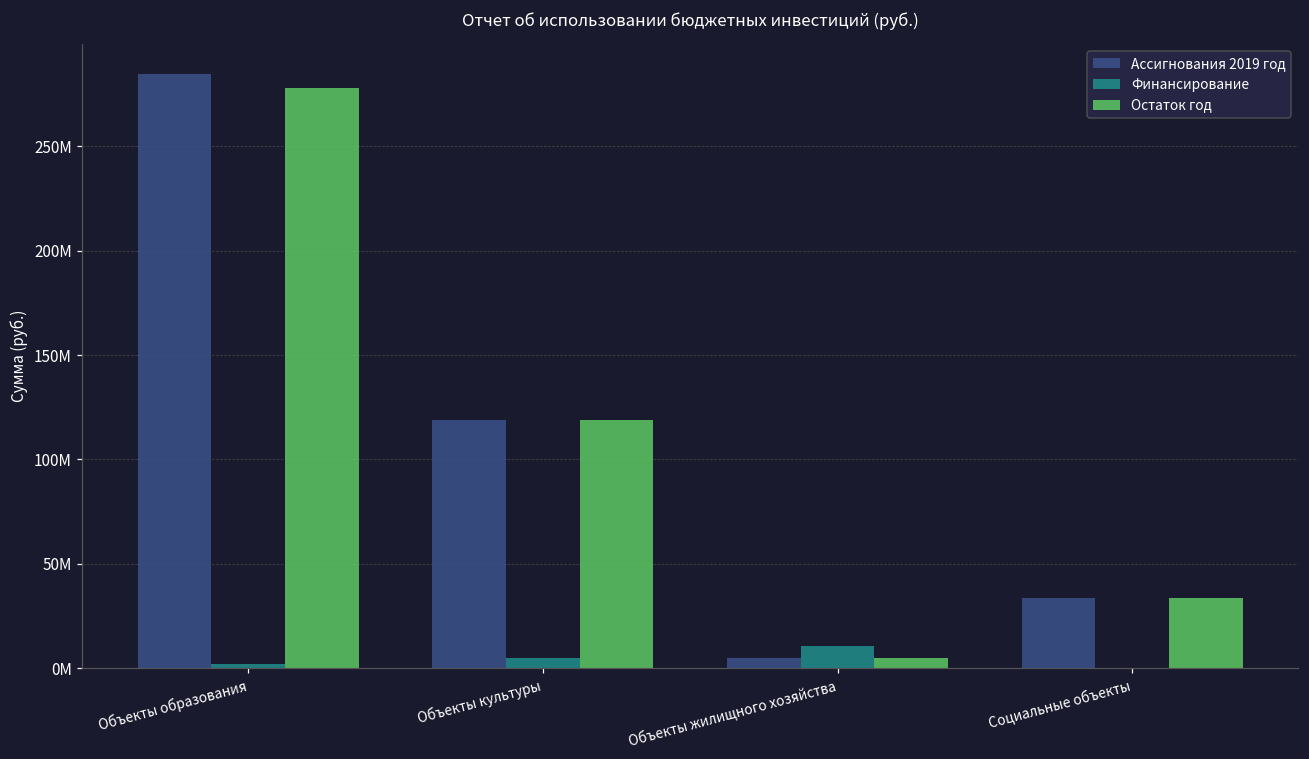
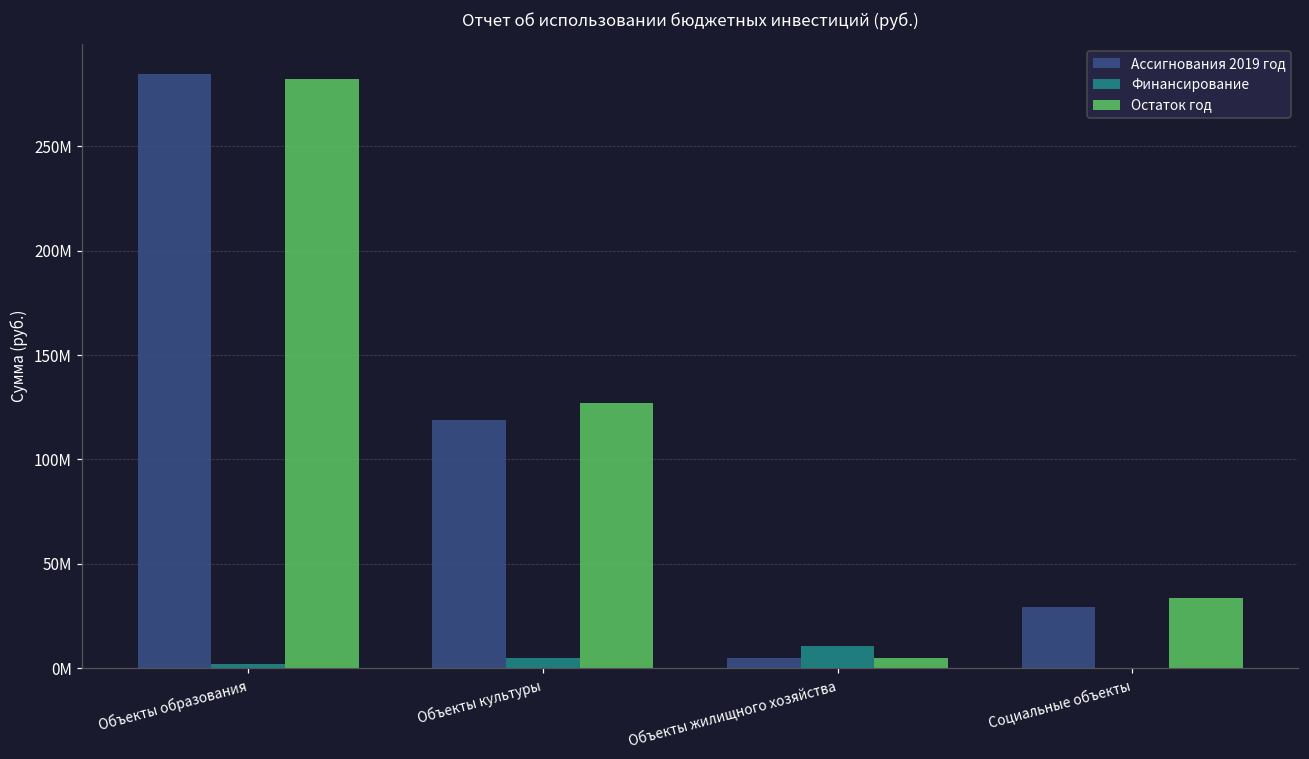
  {
    "Ассигнования 2019 год": {
      "Объекты образования": 285000000,
      "Объекты культуры": 119000000,
      "Объекты жилищного хозяйства": 5000000,
-     "Социальные объекты": 34000000
+     "Социальные объекты": 29000000
    },
    "Финансирование": {
      "Объекты образования": 2000000,
      "Объекты культуры": 5000000,
      "Объекты жилищного хозяйства": 10000000,
      "Социальные объекты": 0
    },
    "Остаток год": {
-     "Объекты образования": 278000000,
-     "Объекты культуры": 119000000,
+     "Объекты образования": 282000000,
+     "Объекты культуры": 127000000,
      "Объекты жилищного хозяйства": 5000000,
      "Социальные объекты": 34000000
    }
  }
